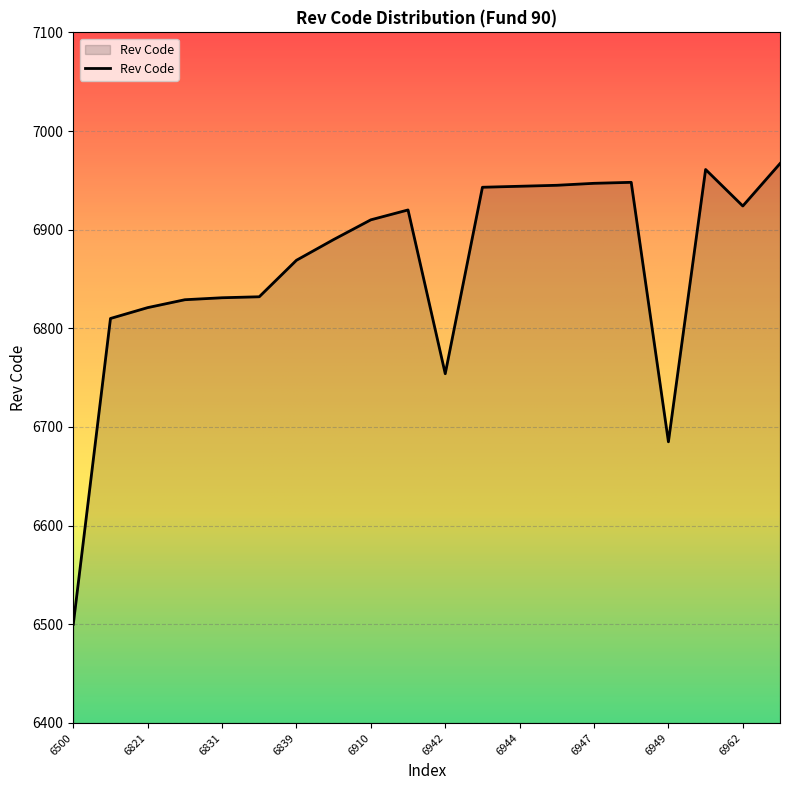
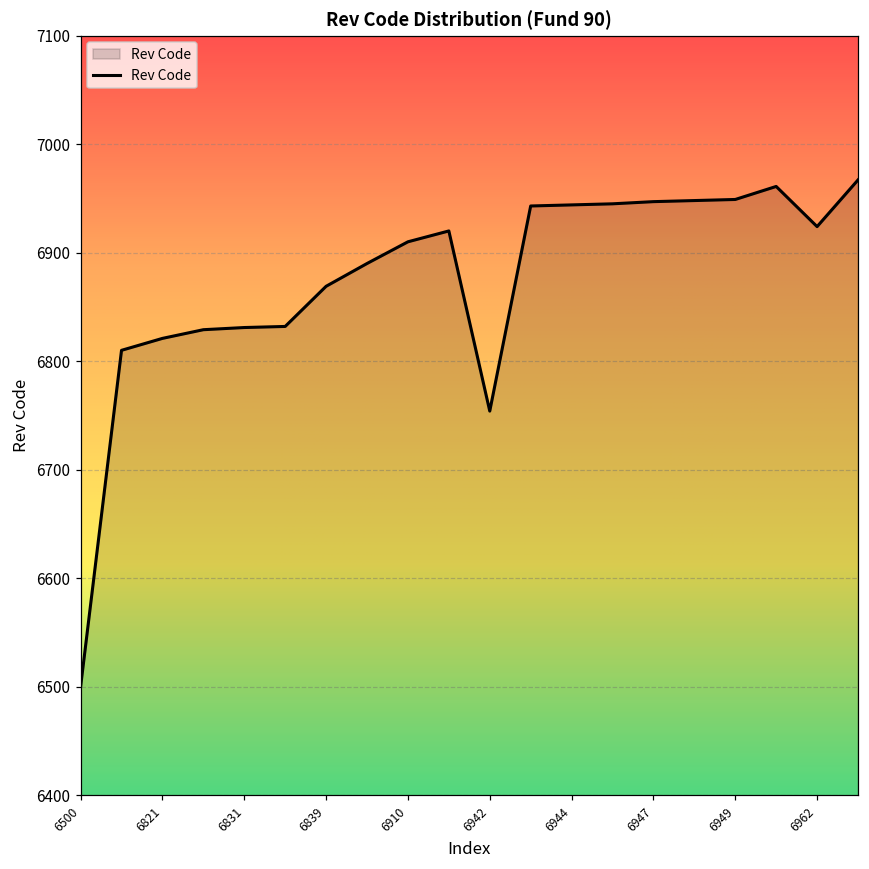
  {
    "6500": 6500,
    "6821": 6820,
    "6831": 6830,
    "6839": 6870,
    "6910": 6910,
    "6942": 6750,
    "6944": 6940,
    "6947": 6950,
-   "6949": 6690,
+   "6949": 6950,
    "6962": 6920
  }
